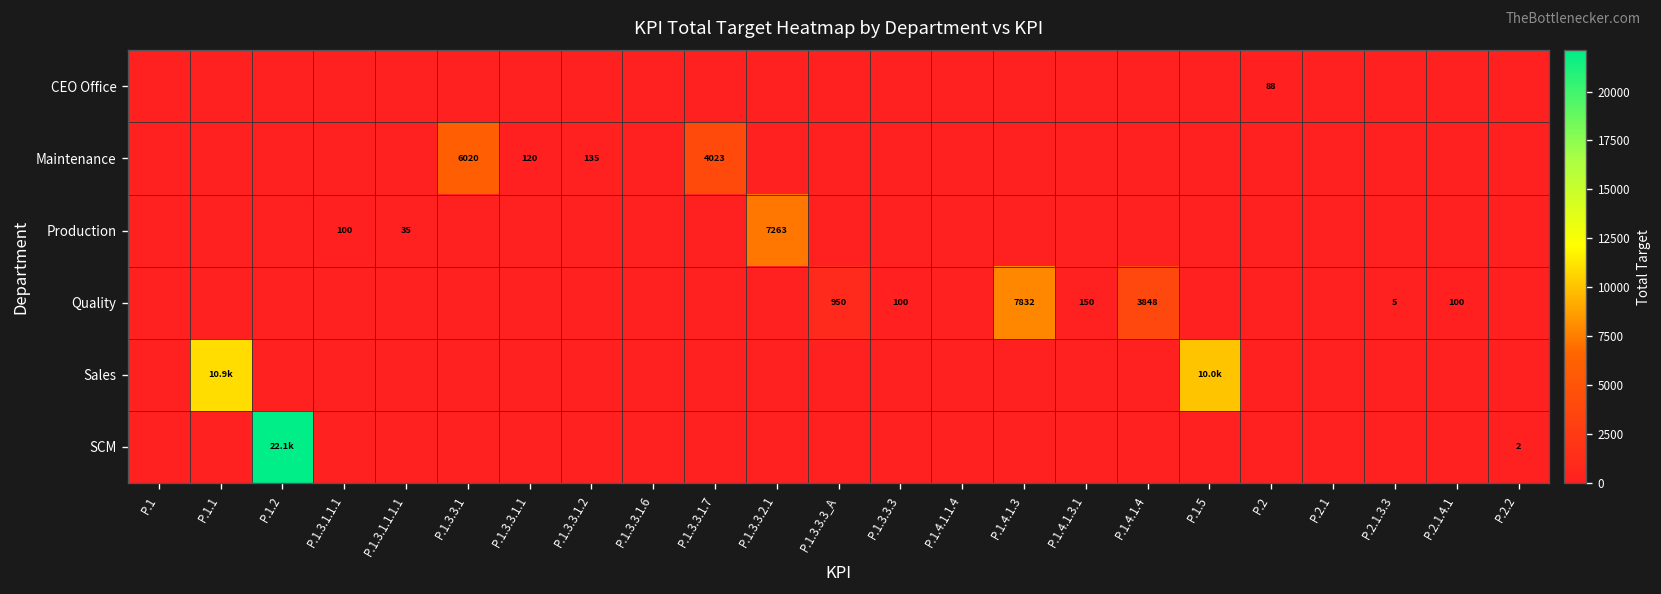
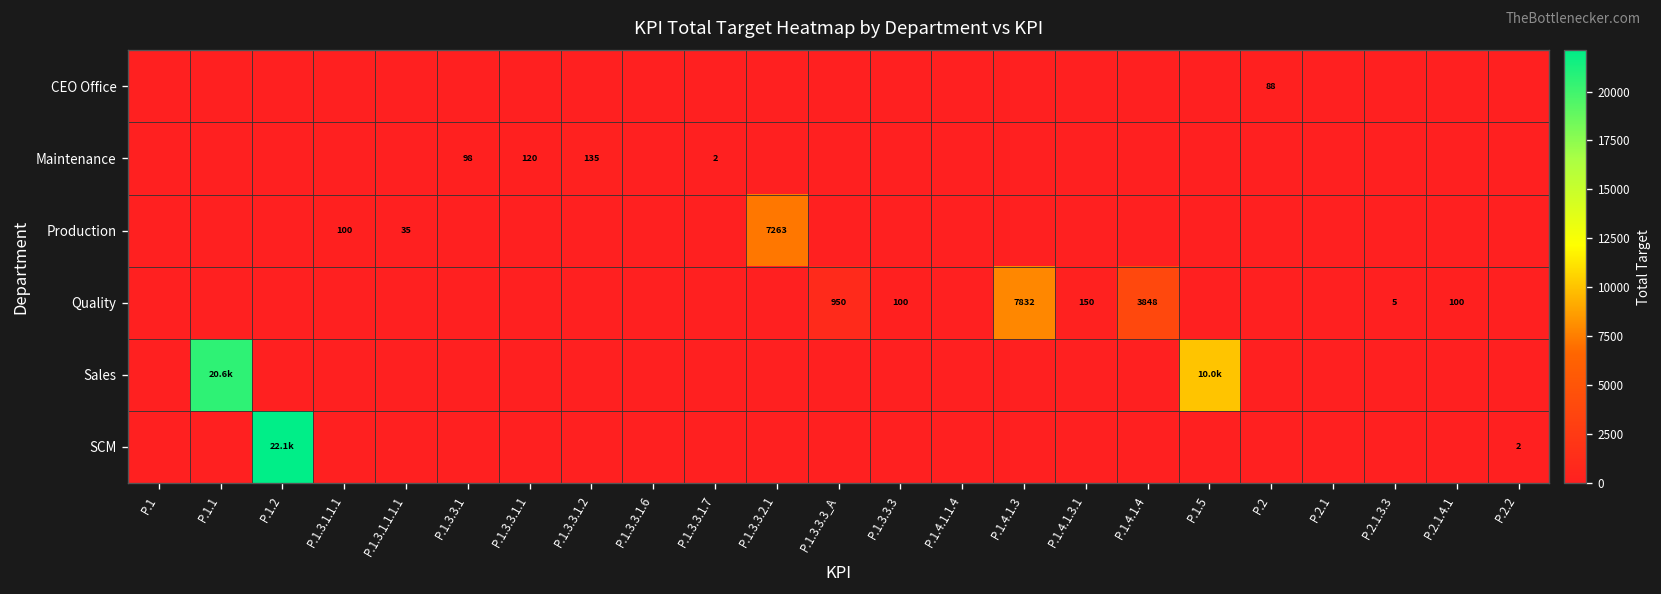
  {
    "CEO Office": {
      "P.2": "88"
    },
    "Maintenance": {
-     "P.1.3.3.1": "6020",
+     "P.1.3.3.1": "98",
      "P.1.3.3.1.1": "120",
      "P.1.3.3.1.2": "135",
-     "P.1.3.3.1.7": "4023"
+     "P.1.3.3.1.7": "2"
    },
    "Production": {
      "P.1.3.1.1.1": "100",
      "P.1.3.1.1.1.1": "35",
      "P.1.3.3.2.1": "7263"
    },
    "Quality": {
      "P.1.3.3.3_A": "950",
      "P.1.3.3.3": "100",
      "P.1.4.1.3": "7832",
      "P.1.4.1.3.1": "150",
      "P.1.4.1.4": "3848",
      "P.2.1.3.3": "5",
      "P.2.1.4.1": "100"
    },
    "Sales": {
-     "P.1.1": "10.9k",
+     "P.1.1": "20.6k",
      "P.1.5": "10.0k"
    },
    "SCM": {
      "P.1.2": "22.1k",
      "P.2.2": "2"
    }
  }
